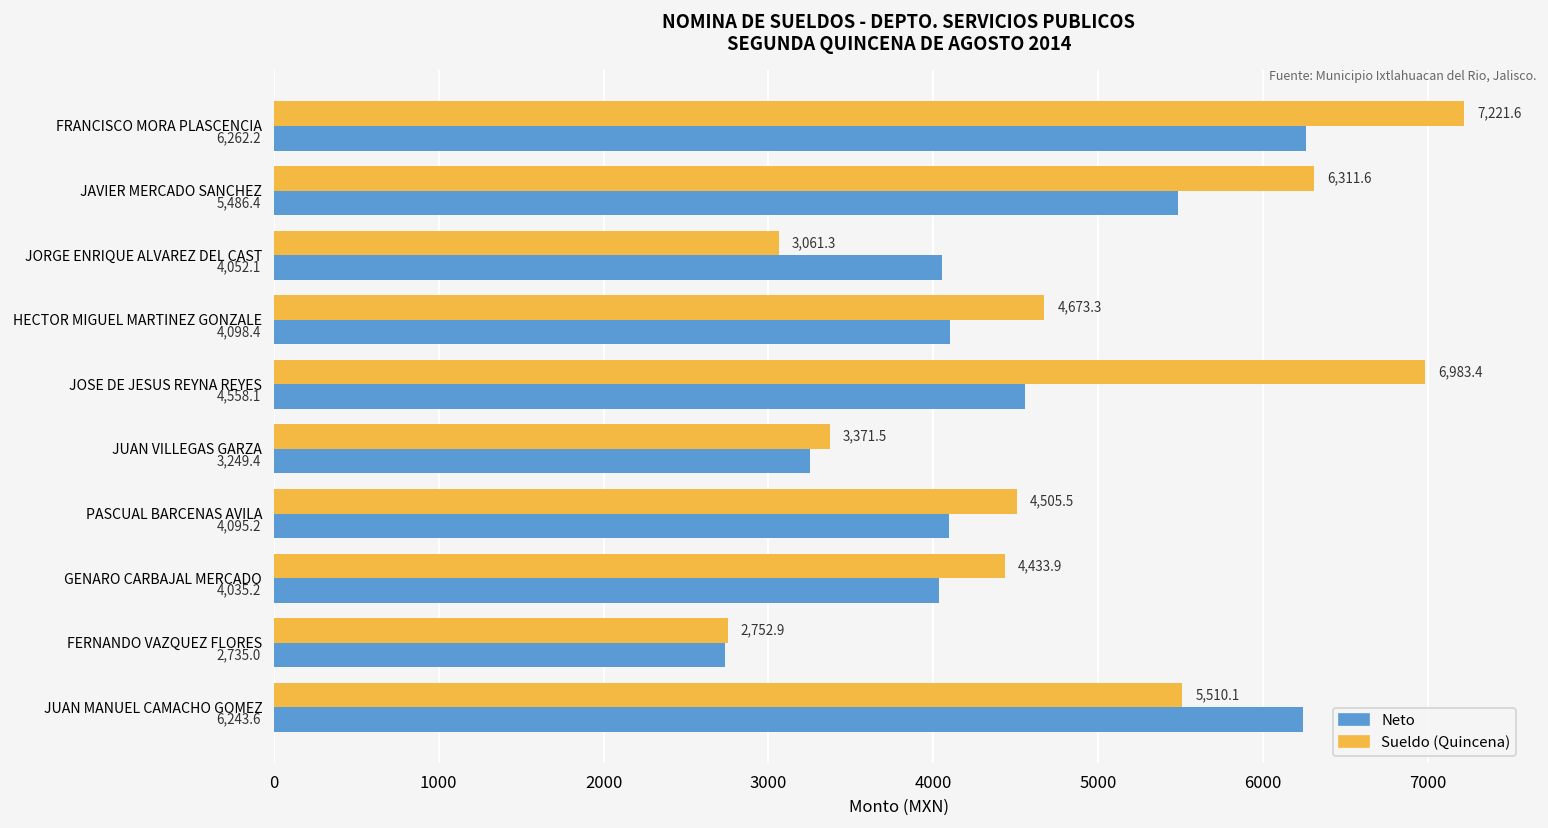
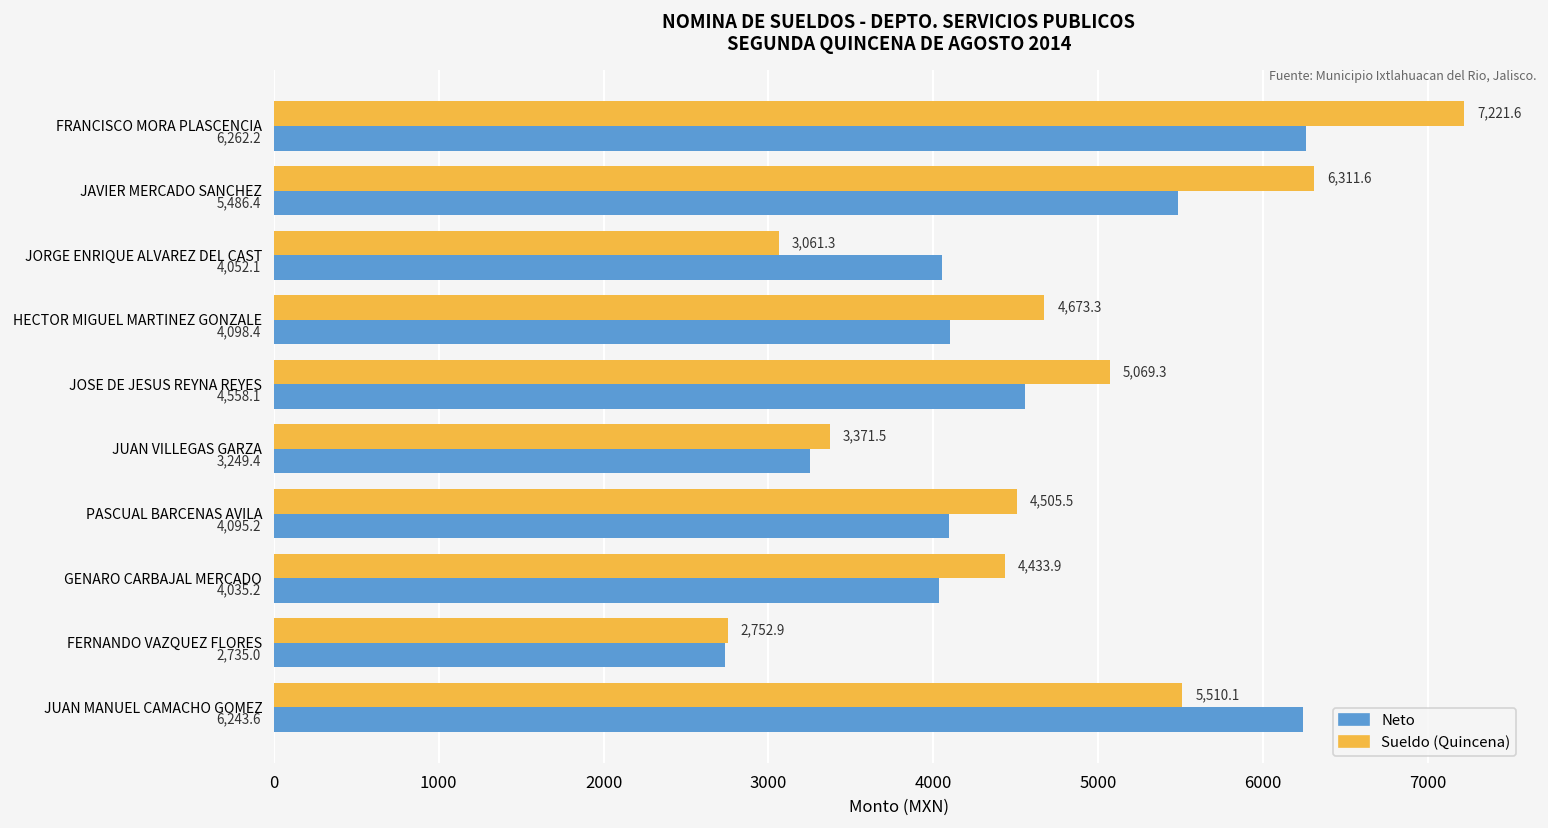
  {
    "Neto": {
      "FRANCISCO MORA PLASCENCIA": "6260",
      "JAVIER MERCADO SANCHEZ": "5490",
      "JORGE ENRIQUE ALVAREZ DEL CAST": "4050",
      "HECTOR MIGUEL MARTINEZ GONZALE": "4100",
      "JOSE DE JESUS REYNA REYES": "4560",
      "JUAN VILLEGAS GARZA": "3250",
      "PASCUAL BARCENAS AVILA": "4100",
      "GENARO CARBAJAL MERCADO": "4040",
      "FERNANDO VAZQUEZ FLORES": "2740",
      "JUAN MANUEL CAMACHO GOMEZ": "6240"
    },
    "Sueldo (Quincena)": {
      "FRANCISCO MORA PLASCENCIA": "7,221.6",
      "JAVIER MERCADO SANCHEZ": "6,311.6",
      "JORGE ENRIQUE ALVAREZ DEL CAST": "3,061.3",
      "HECTOR MIGUEL MARTINEZ GONZALE": "4,673.3",
-     "JOSE DE JESUS REYNA REYES": "6,983.4",
+     "JOSE DE JESUS REYNA REYES": "5,069.3",
      "JUAN VILLEGAS GARZA": "3,371.5",
      "PASCUAL BARCENAS AVILA": "4,505.5",
      "GENARO CARBAJAL MERCADO": "4,433.9",
      "FERNANDO VAZQUEZ FLORES": "2,752.9",
      "JUAN MANUEL CAMACHO GOMEZ": "5,510.1"
    }
  }
